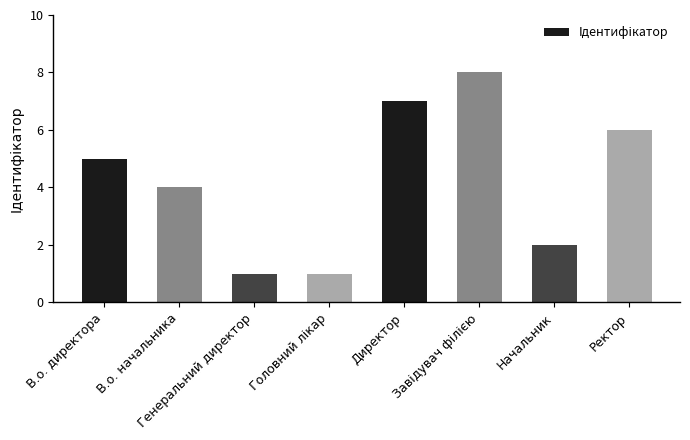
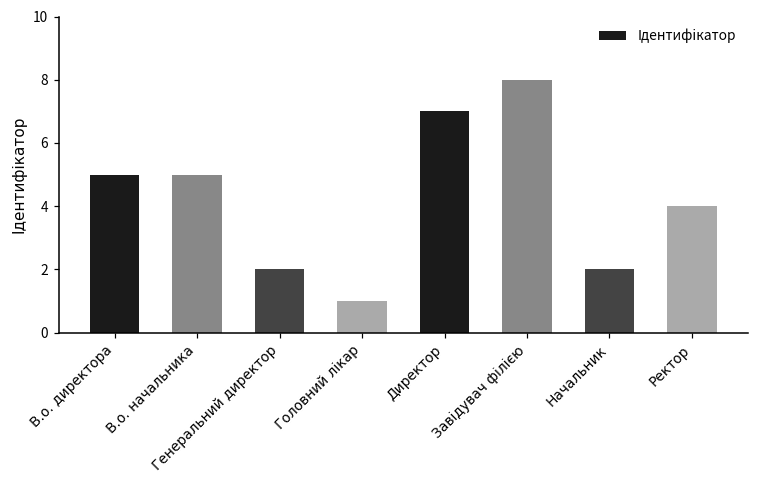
  {
    "В.о. директора": 5,
-   "В.о. начальника": 4,
-   "Генеральний директор": 1,
+   "В.о. начальника": 5,
+   "Генеральний директор": 2,
    "Головний лікар": 1,
    "Директор": 7,
    "Завідувач філією": 8,
    "Начальник": 2,
-   "Ректор": 6
+   "Ректор": 4
  }
